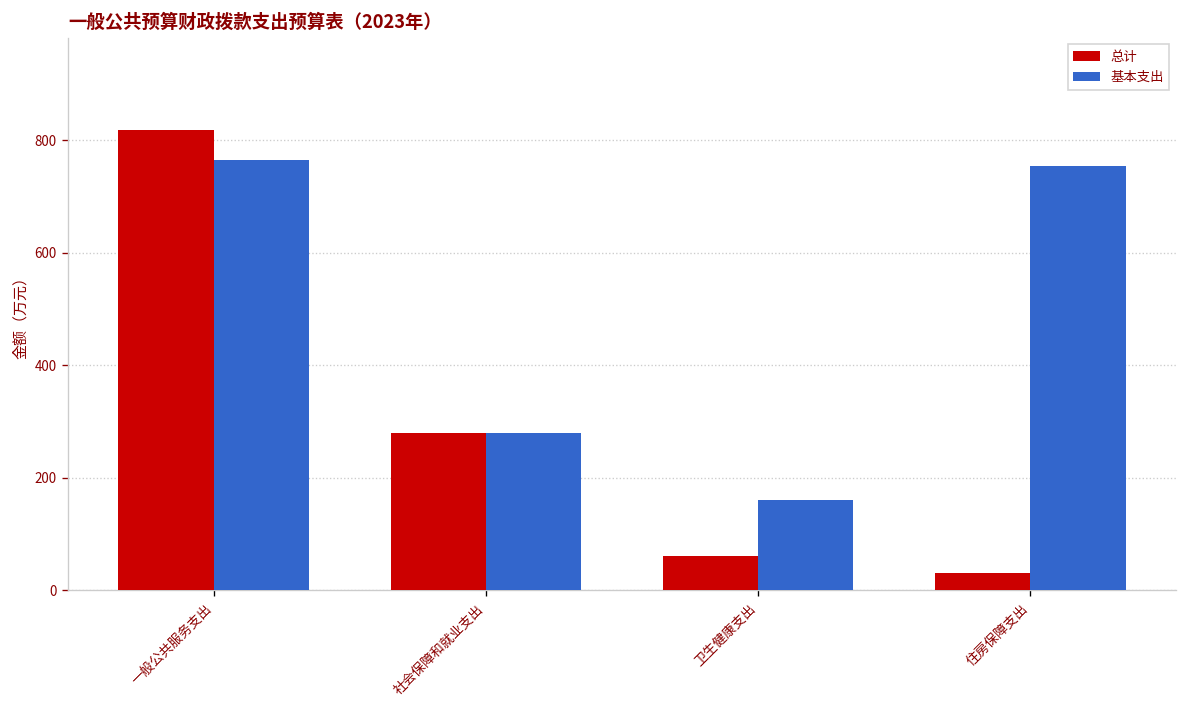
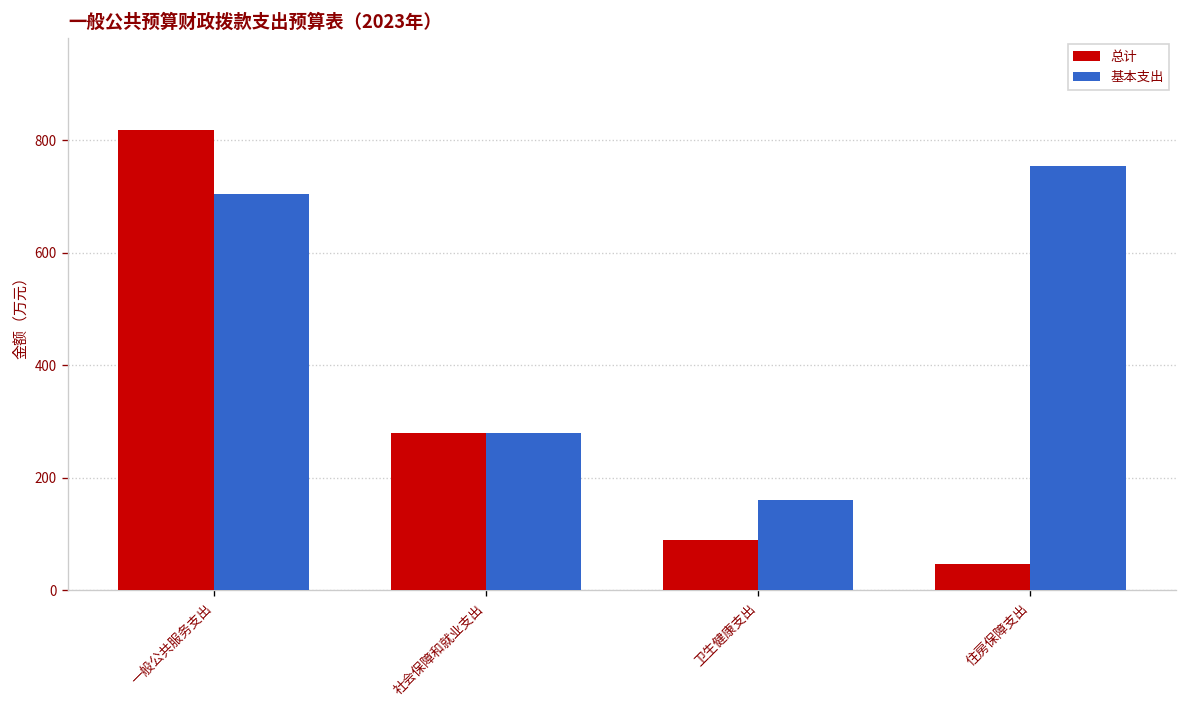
  {
    "总计": {
      "一般公共服务支出": 820,
      "社会保障和就业支出": 280,
-     "卫生健康支出": 60,
-     "住房保障支出": 30
+     "卫生健康支出": 90,
+     "住房保障支出": 50
    },
    "基本支出": {
-     "一般公共服务支出": 760,
+     "一般公共服务支出": 700,
      "社会保障和就业支出": 280,
      "卫生健康支出": 160,
      "住房保障支出": 750
    }
  }
